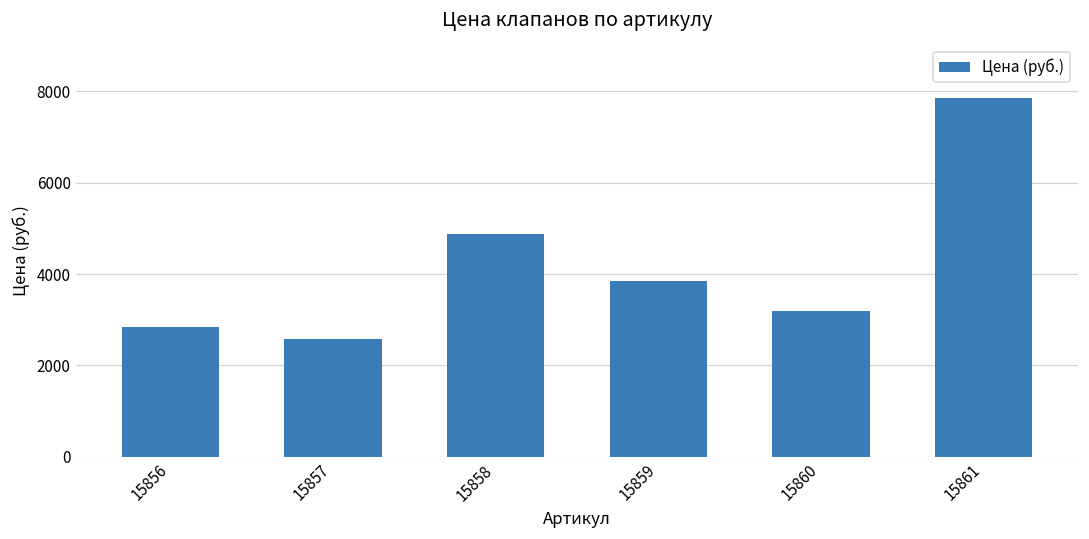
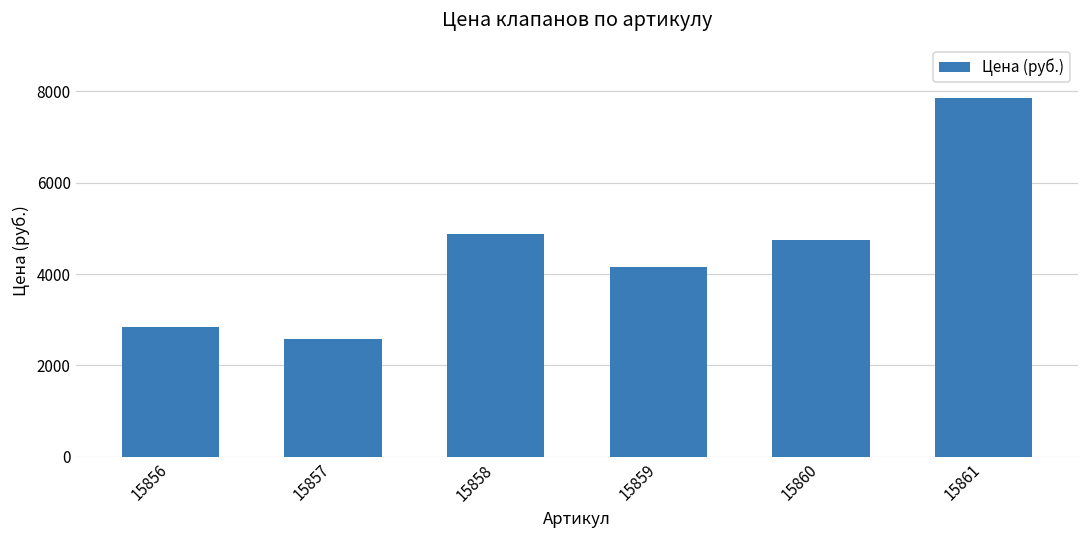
  {
    "15856": 2800,
    "15857": 2600,
    "15858": 4900,
-   "15859": 3900,
-   "15860": 3200,
+   "15859": 4200,
+   "15860": 4700,
    "15861": 7800
  }
